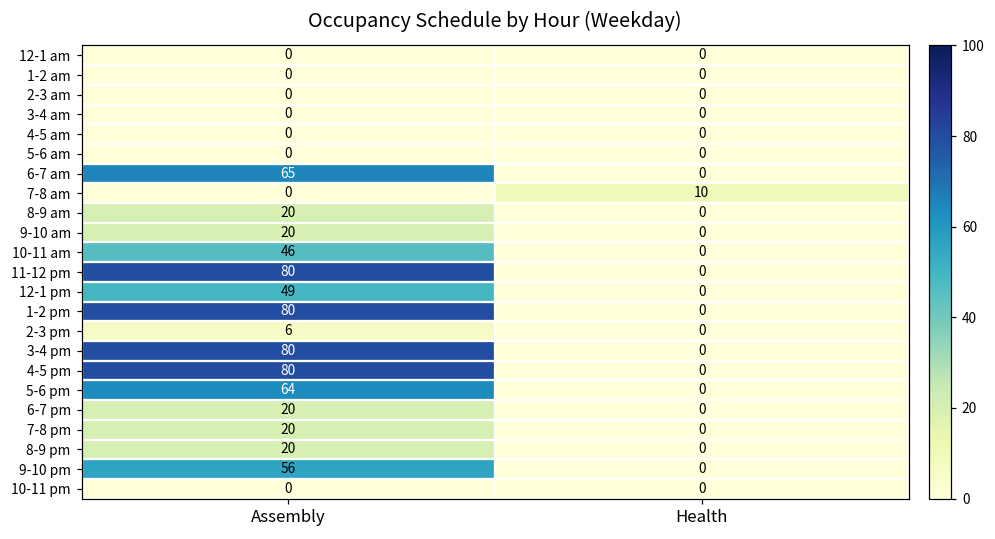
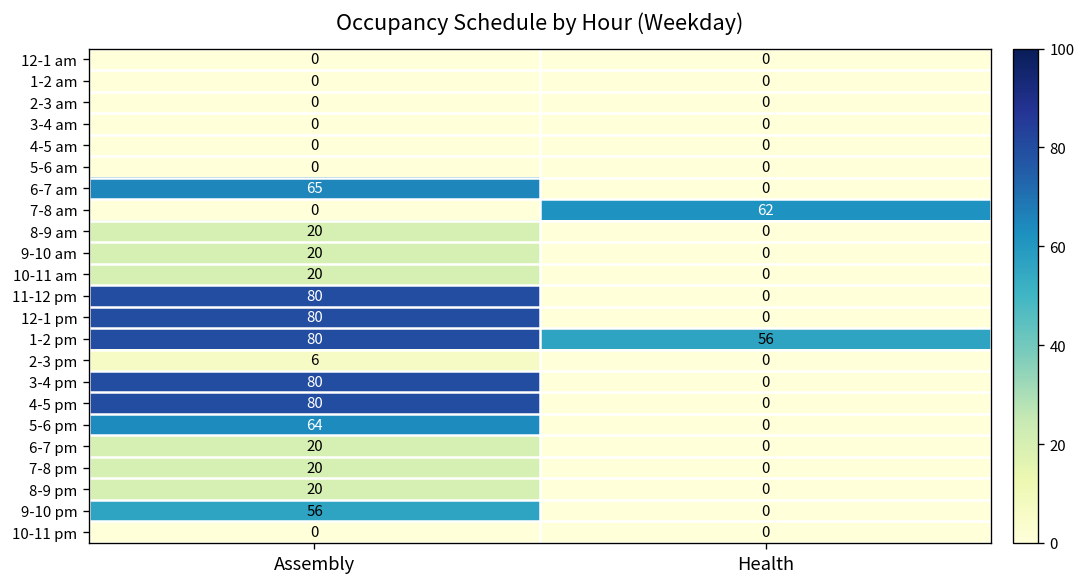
  {
    "12-1 am": {
      "Assembly": 0,
      "Health": 0
    },
    "1-2 am": {
      "Assembly": 0,
      "Health": 0
    },
    "2-3 am": {
      "Assembly": 0,
      "Health": 0
    },
    "3-4 am": {
      "Assembly": 0,
      "Health": 0
    },
    "4-5 am": {
      "Assembly": 0,
      "Health": 0
    },
    "5-6 am": {
      "Assembly": 0,
      "Health": 0
    },
    "6-7 am": {
      "Assembly": 65,
      "Health": 0
    },
    "7-8 am": {
      "Assembly": 0,
-     "Health": 10
+     "Health": 62
    },
    "8-9 am": {
      "Assembly": 20,
      "Health": 0
    },
    "9-10 am": {
      "Assembly": 20,
      "Health": 0
    },
    "10-11 am": {
-     "Assembly": 46,
+     "Assembly": 20,
      "Health": 0
    },
    "11-12 pm": {
      "Assembly": 80,
      "Health": 0
    },
    "12-1 pm": {
-     "Assembly": 49,
+     "Assembly": 80,
      "Health": 0
    },
    "1-2 pm": {
      "Assembly": 80,
-     "Health": 0
+     "Health": 56
    },
    "2-3 pm": {
      "Assembly": 6,
      "Health": 0
    },
    "3-4 pm": {
      "Assembly": 80,
      "Health": 0
    },
    "4-5 pm": {
      "Assembly": 80,
      "Health": 0
    },
    "5-6 pm": {
      "Assembly": 64,
      "Health": 0
    },
    "6-7 pm": {
      "Assembly": 20,
      "Health": 0
    },
    "7-8 pm": {
      "Assembly": 20,
      "Health": 0
    },
    "8-9 pm": {
      "Assembly": 20,
      "Health": 0
    },
    "9-10 pm": {
      "Assembly": 56,
      "Health": 0
    },
    "10-11 pm": {
      "Assembly": 0,
      "Health": 0
    }
  }
